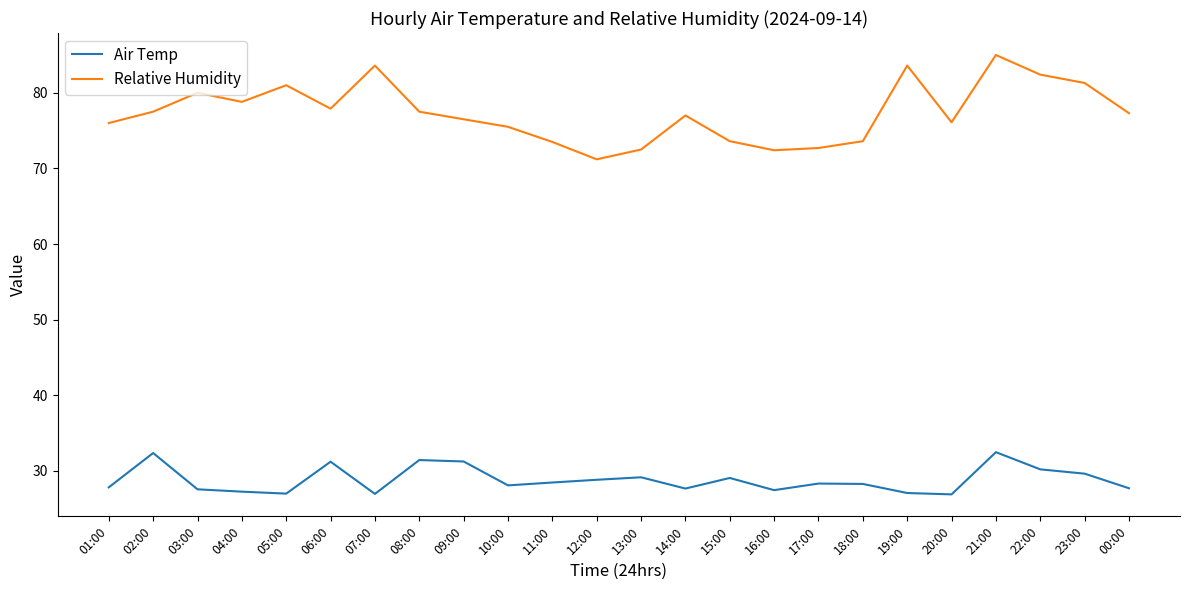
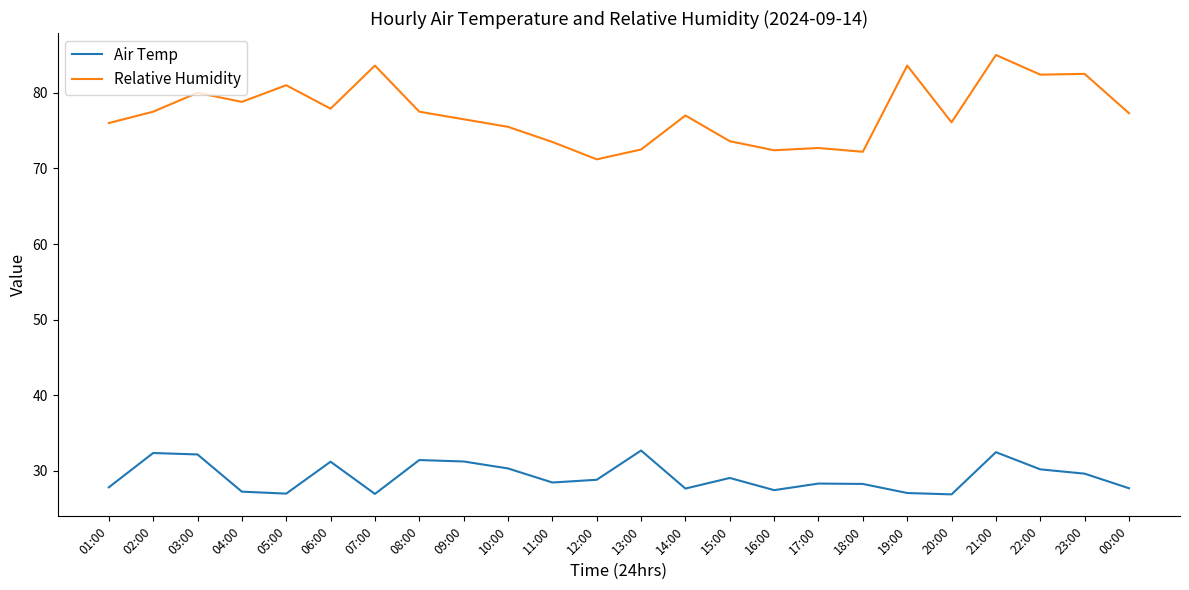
  {
    "Air Temp": {
      "01:00": 28,
      "02:00": 32,
-     "03:00": 28,
+     "03:00": 32,
      "04:00": 27,
      "05:00": 27,
      "06:00": 31,
      "07:00": 27,
      "08:00": 31,
      "09:00": 31,
-     "10:00": 28,
+     "10:00": 30,
      "11:00": 28,
      "12:00": 29,
-     "13:00": 29,
+     "13:00": 33,
      "14:00": 28,
      "15:00": 29,
      "16:00": 27,
      "17:00": 28,
      "18:00": 28,
      "19:00": 27,
      "20:00": 27,
      "21:00": 32,
      "22:00": 30,
      "23:00": 30,
      "00:00": 28
    },
    "Relative Humidity": {
      "01:00": 76,
      "02:00": 78,
      "04:00": 79,
      "05:00": 81,
      "06:00": 78,
      "07:00": 84,
      "08:00": 78,
      "09:00": 77,
      "10:00": 76,
      "11:00": 74,
      "12:00": 71,
      "13:00": 73,
      "14:00": 77,
      "15:00": 74,
      "16:00": 72,
      "17:00": 73,
-     "18:00": 74,
+     "18:00": 72,
      "19:00": 84,
      "20:00": 76,
      "21:00": 85,
      "22:00": 82,
-     "23:00": 81,
+     "23:00": 83,
      "00:00": 77
    }
  }
